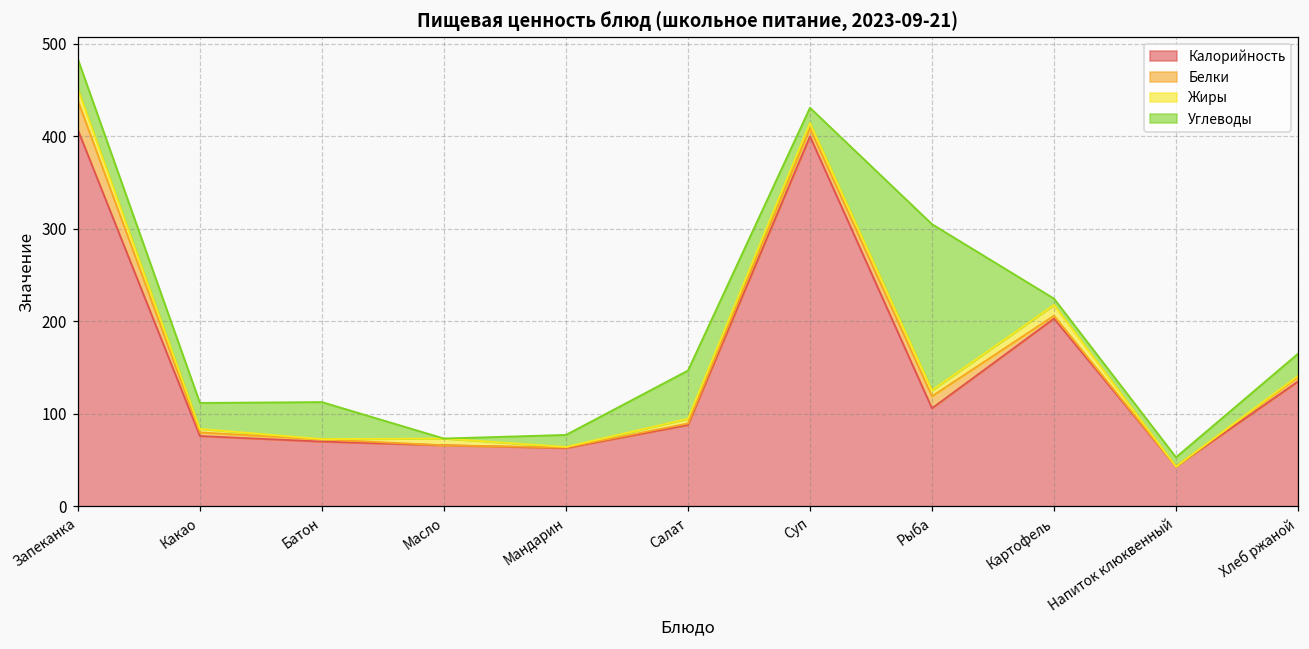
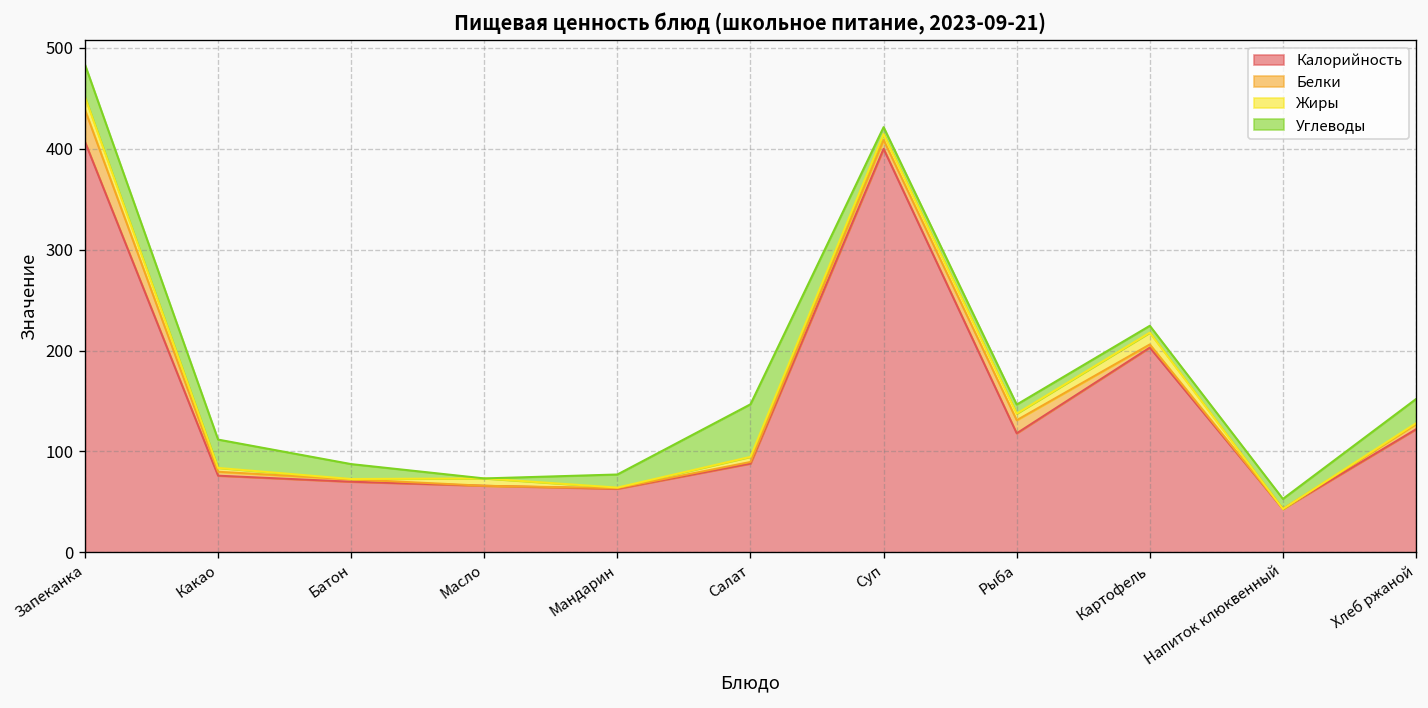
  {
    "Калорийность": {
      "Запеканка": 410,
      "Какао": 80,
      "Суп": 400,
-     "Рыба": 110,
+     "Рыба": 120,
      "Картофель": 200,
-     "Хлеб ржаной": 140
+     "Хлеб ржаной": 120
    },
    "Углеводы": {
      "Запеканка": 30,
      "Какао": 30,
-     "Батон": 40,
+     "Батон": 10,
      "Мандарин": 10,
      "Салат": 50,
-     "Суп": 20,
-     "Рыба": 180,
+     "Суп": 10,
+     "Рыба": 10,
      "Картофель": 10,
      "Напиток клюквенный": 10,
      "Хлеб ржаной": 20
    }
  }
